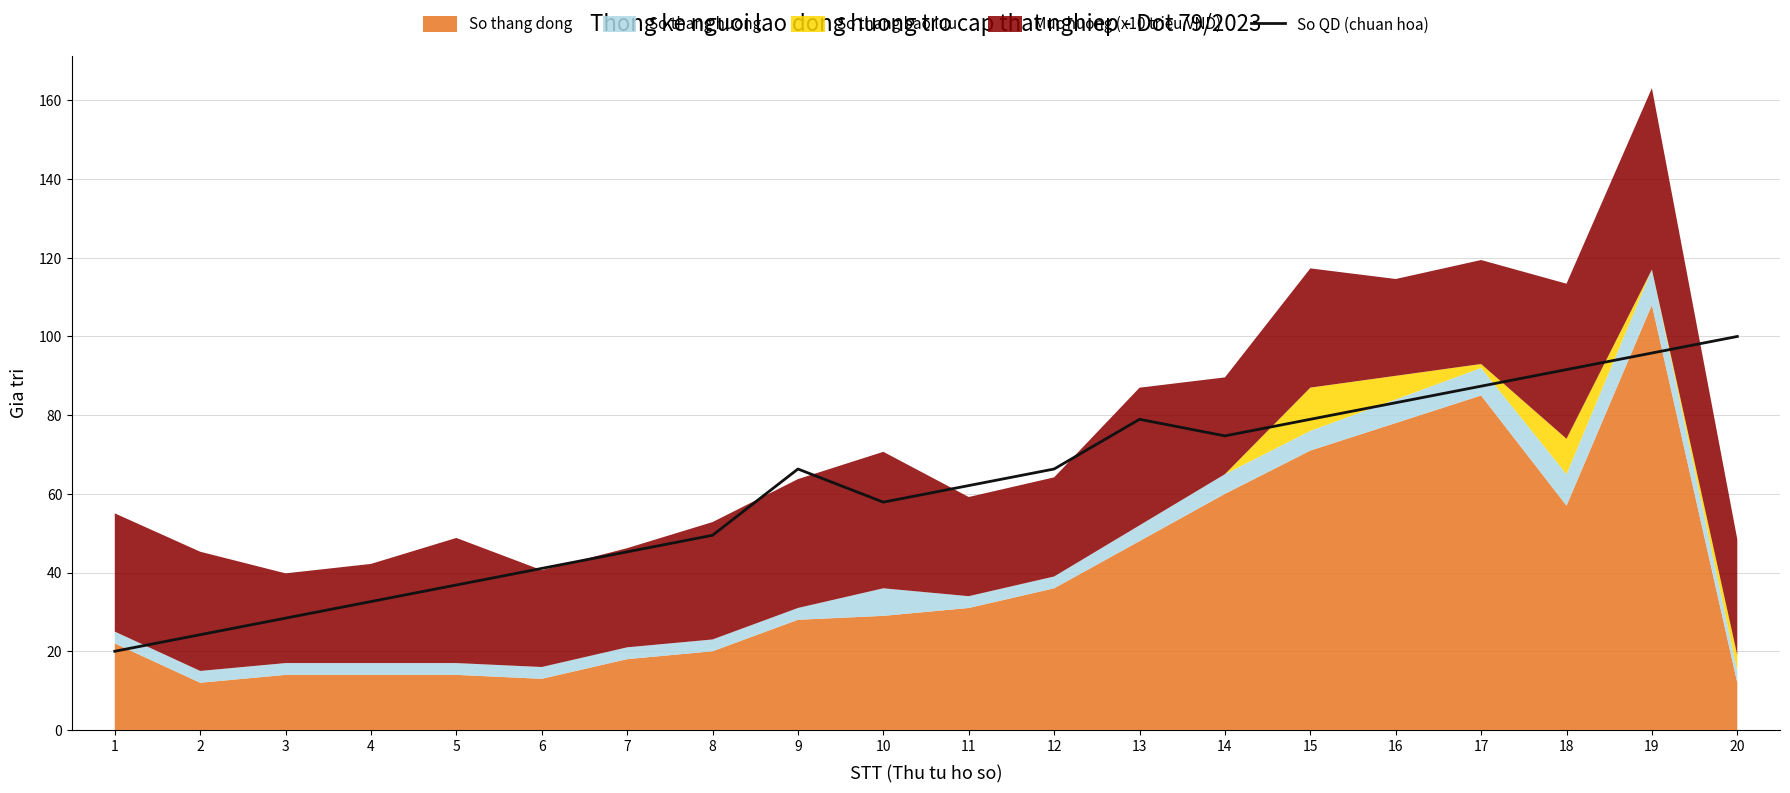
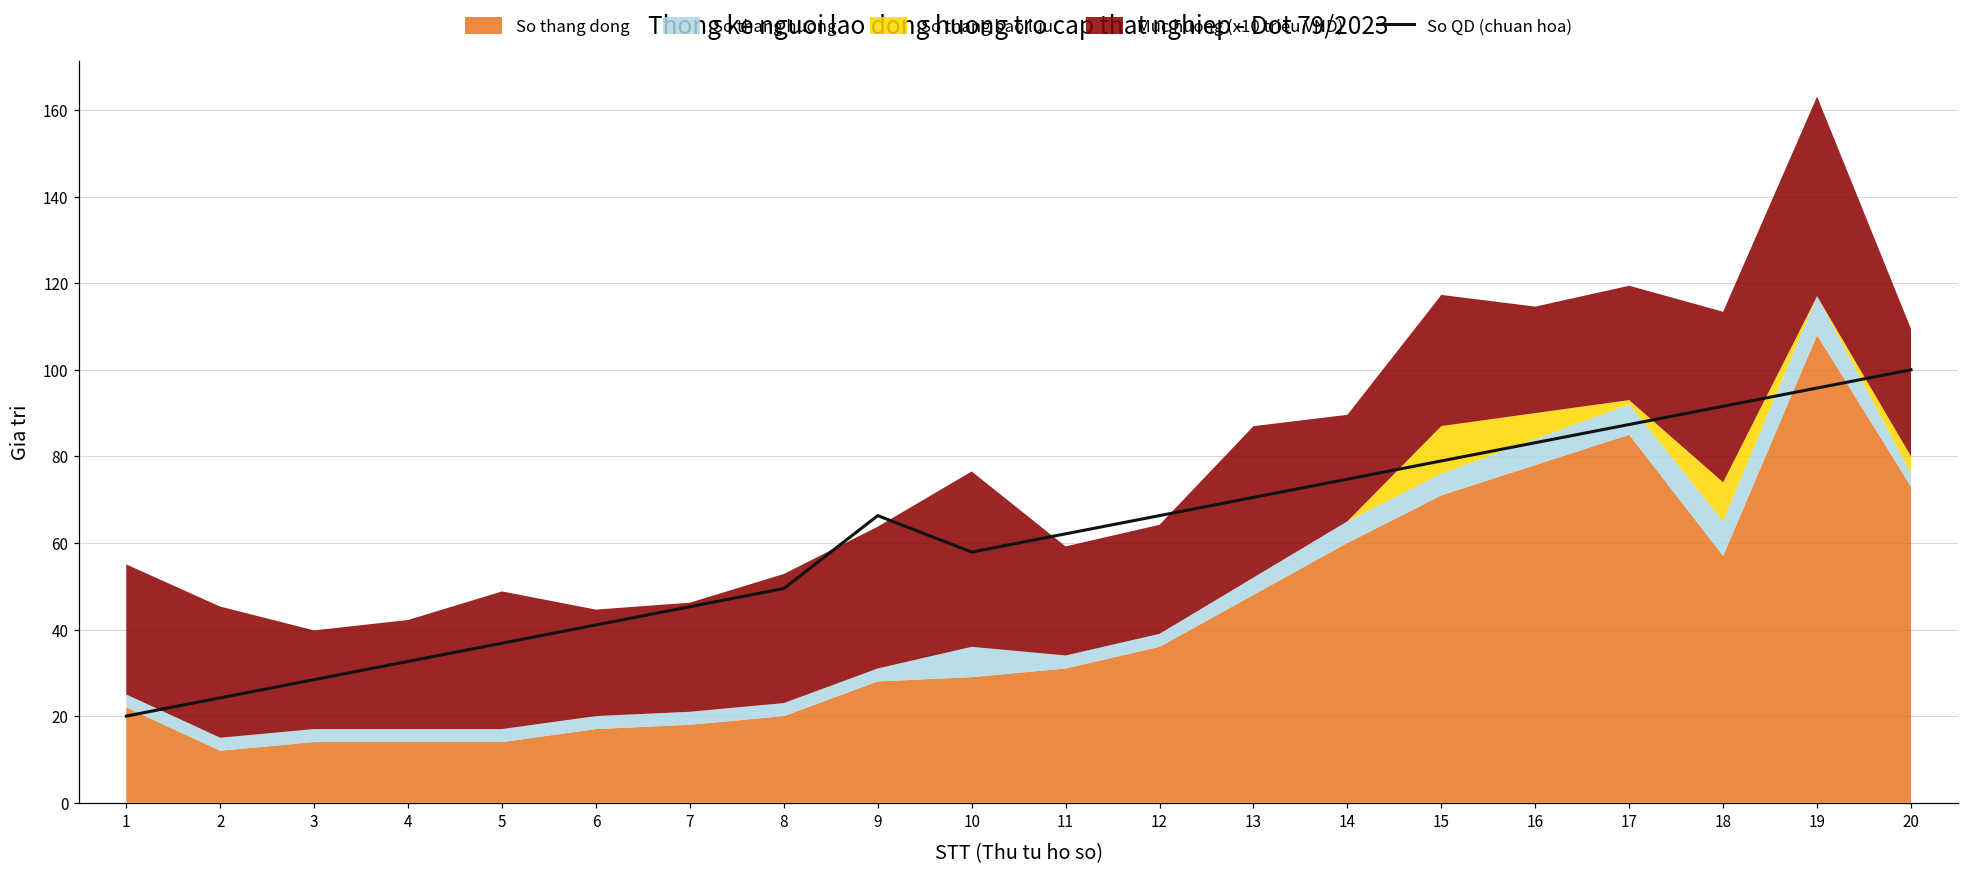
  {
    "So QD (chuan hoa)": {
      "1": 20,
      "2": 24,
      "3": 28,
      "4": 33,
      "5": 37,
      "7": 45,
      "8": 49,
      "9": 66,
      "10": 58,
      "11": 62,
      "12": 66,
-     "13": 79,
+     "13": 71,
      "14": 75,
      "15": 79,
      "16": 83,
      "17": 87,
      "18": 92,
      "19": 96,
      "20": 100
    },
    "So thang dong": {
      "1": 22,
      "2": 12,
      "3": 14,
      "4": 14,
      "5": 14,
-     "6": 13,
+     "6": 17,
      "7": 18,
      "8": 20,
      "9": 28,
      "10": 29,
      "11": 31,
      "12": 36,
      "13": 48,
      "14": 60,
      "15": 71,
      "16": 78,
      "17": 85,
      "18": 57,
      "19": 108,
-     "20": 12
+     "20": 73
    },
    "So thang huong": {
      "15": 5,
      "16": 6,
      "17": 7,
      "18": 8,
      "20": 3
    },
    "So thang bao luu": {
      "15": 11,
      "16": 6,
      "17": 1,
      "18": 9,
      "20": 4
    },
    "Muc huong (x10 trieu VND)": {
      "1": 30,
      "2": 30,
      "3": 23,
      "4": 25,
      "5": 32,
      "7": 25,
      "8": 30,
      "9": 33,
-     "10": 35,
+     "10": 41,
      "11": 25,
      "12": 25,
      "13": 35,
      "14": 25,
      "15": 30,
      "16": 25,
      "17": 26,
      "18": 39,
      "19": 46,
      "20": 29
    }
  }
